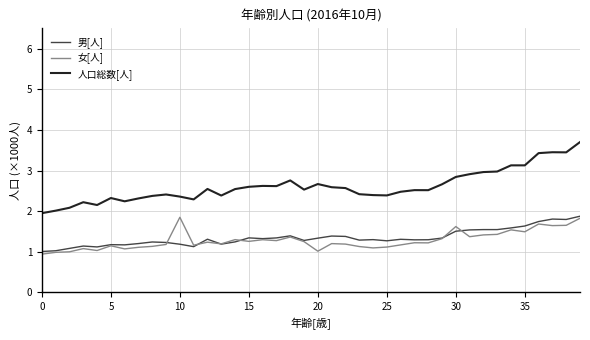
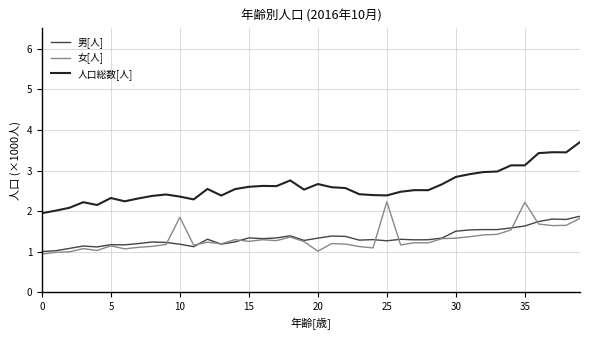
  {
    "女[人]": {
      "0": 0.9,
      "10": 1.9,
      "15": 1.3,
      "20": 1.0,
-     "25": 1.1,
-     "30": 1.6,
-     "35": 1.5
+     "25": 2.2,
+     "30": 1.3,
+     "35": 2.2
    }
  }
